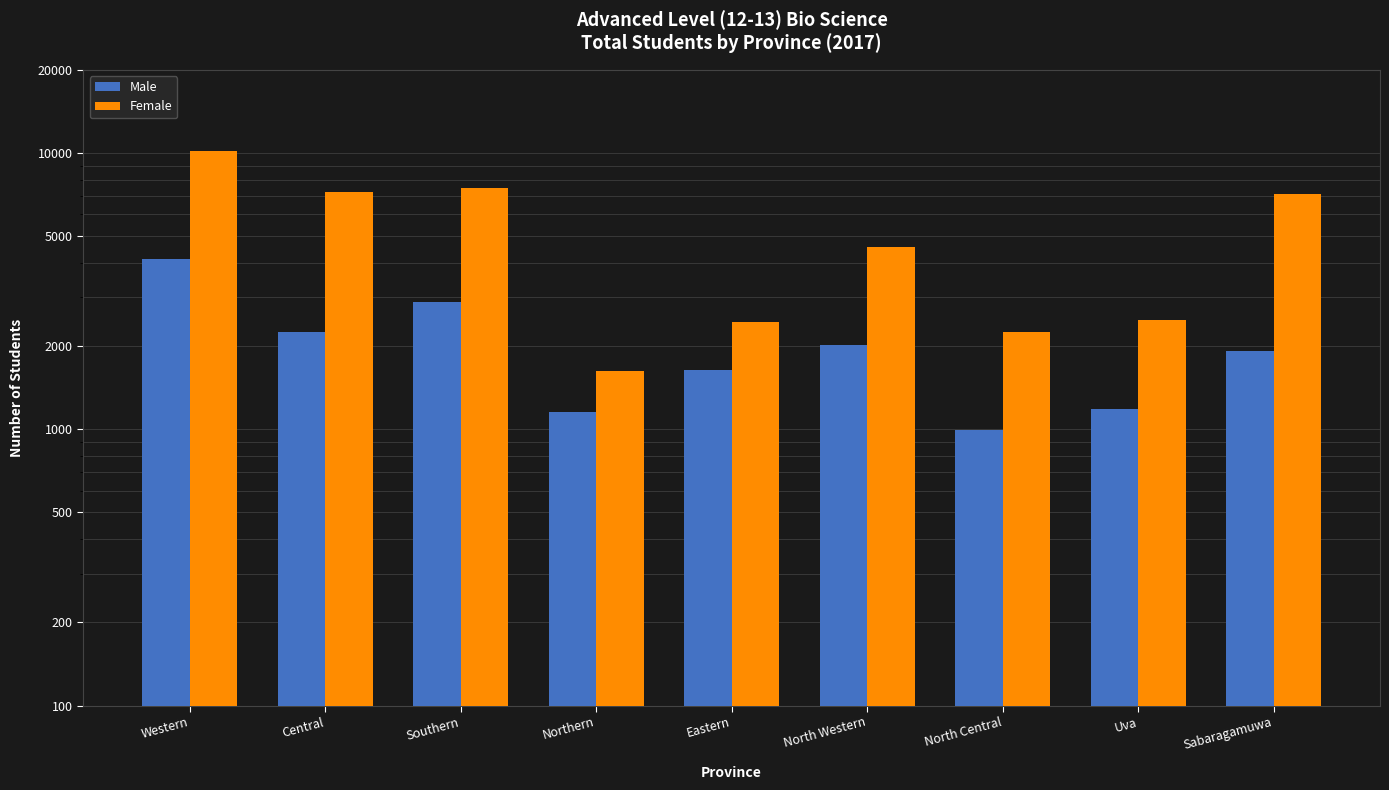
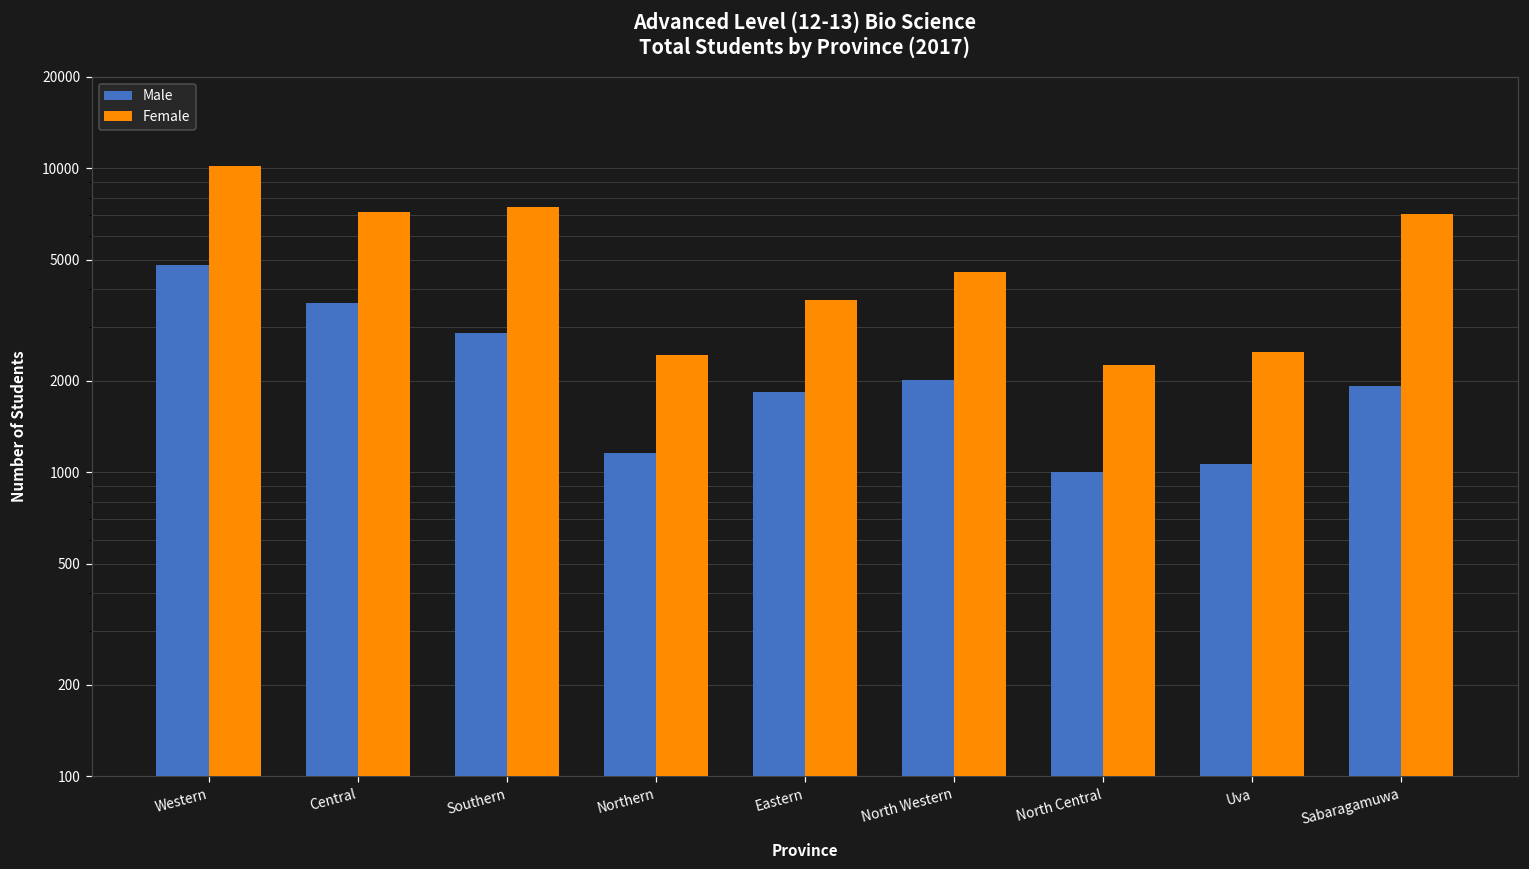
  {
    "Male": {
-     "Western": 4100,
-     "Central": 2300,
+     "Western": 4800,
+     "Central": 3600,
      "Southern": 2900,
      "Northern": 1160,
-     "Eastern": 1600,
+     "Eastern": 1800,
      "North Western": 2000,
      "North Central": 1000,
-     "Uva": 1190,
+     "Uva": 1060,
      "Sabaragamuwa": 1900
    },
    "Female": {
      "Western": 10100,
      "Central": 7200,
      "Southern": 7400,
-     "Northern": 1600,
-     "Eastern": 2400,
+     "Northern": 2400,
+     "Eastern": 3700,
      "North Western": 4600,
      "North Central": 2200,
      "Uva": 2500,
      "Sabaragamuwa": 7100
    }
  }
